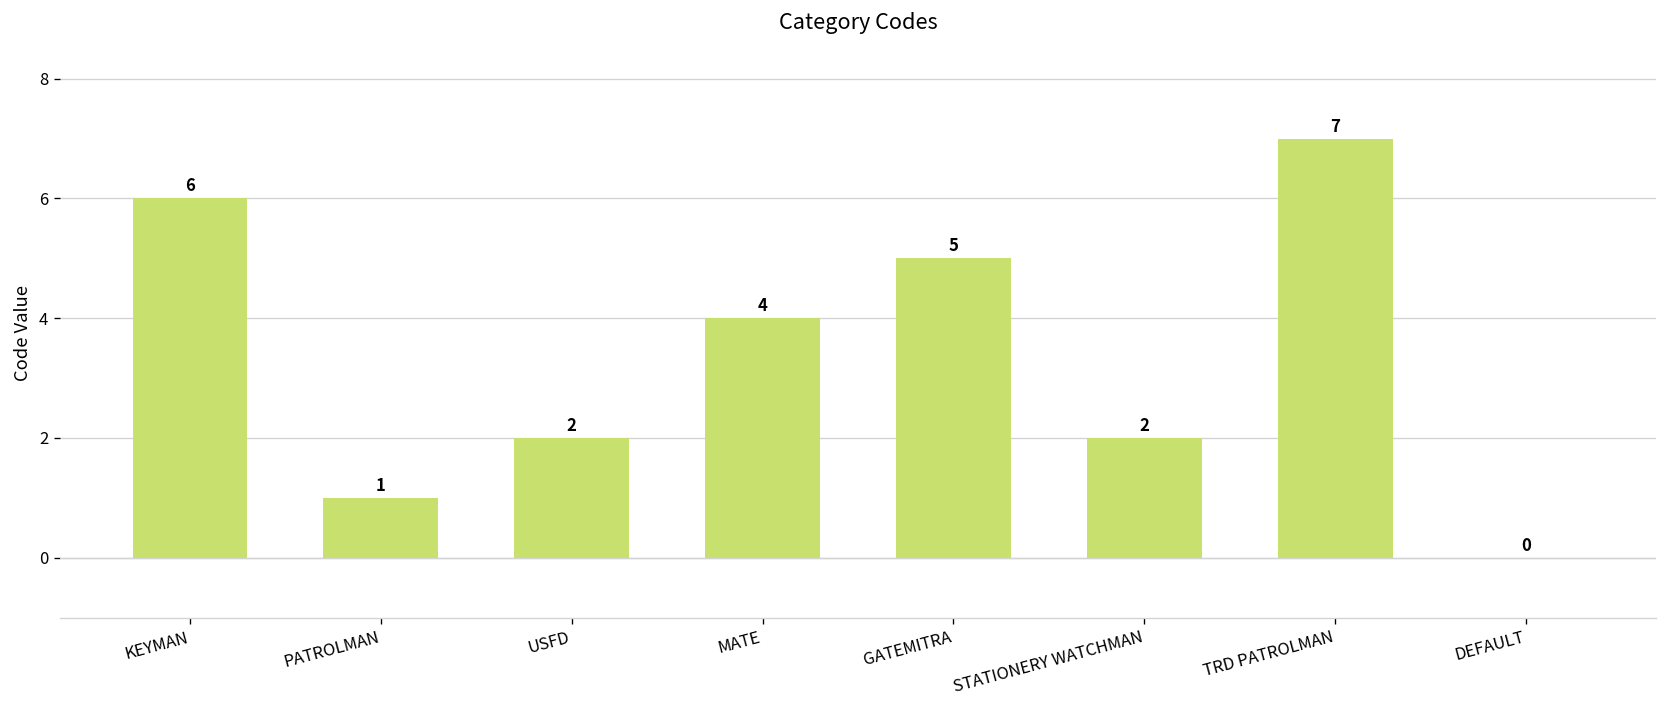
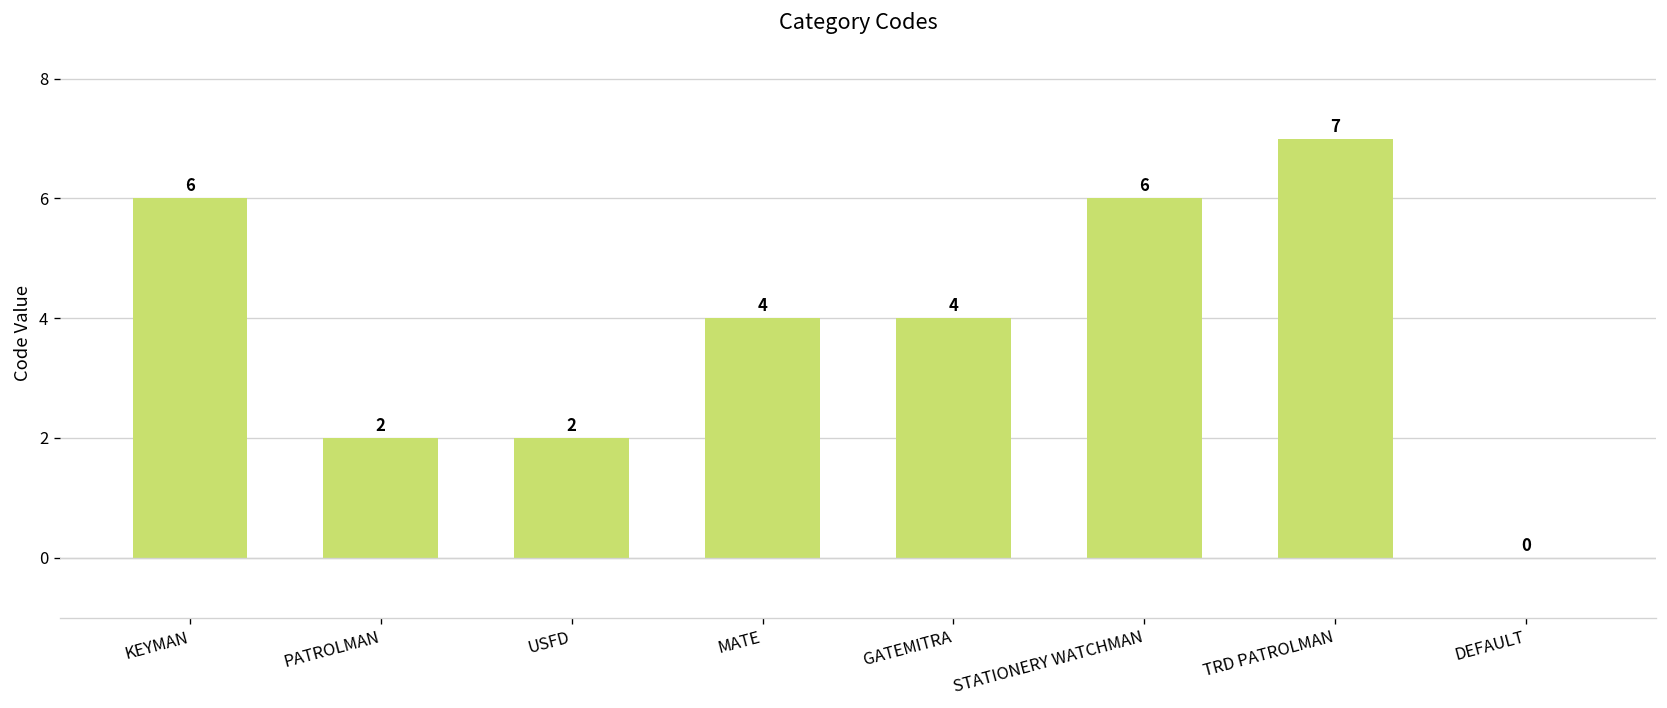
  {
    "KEYMAN": 6,
-   "PATROLMAN": 1,
+   "PATROLMAN": 2,
    "USFD": 2,
    "MATE": 4,
-   "GATEMITRA": 5,
-   "STATIONERY WATCHMAN": 2,
+   "GATEMITRA": 4,
+   "STATIONERY WATCHMAN": 6,
    "TRD PATROLMAN": 7,
    "DEFAULT": 0
  }
